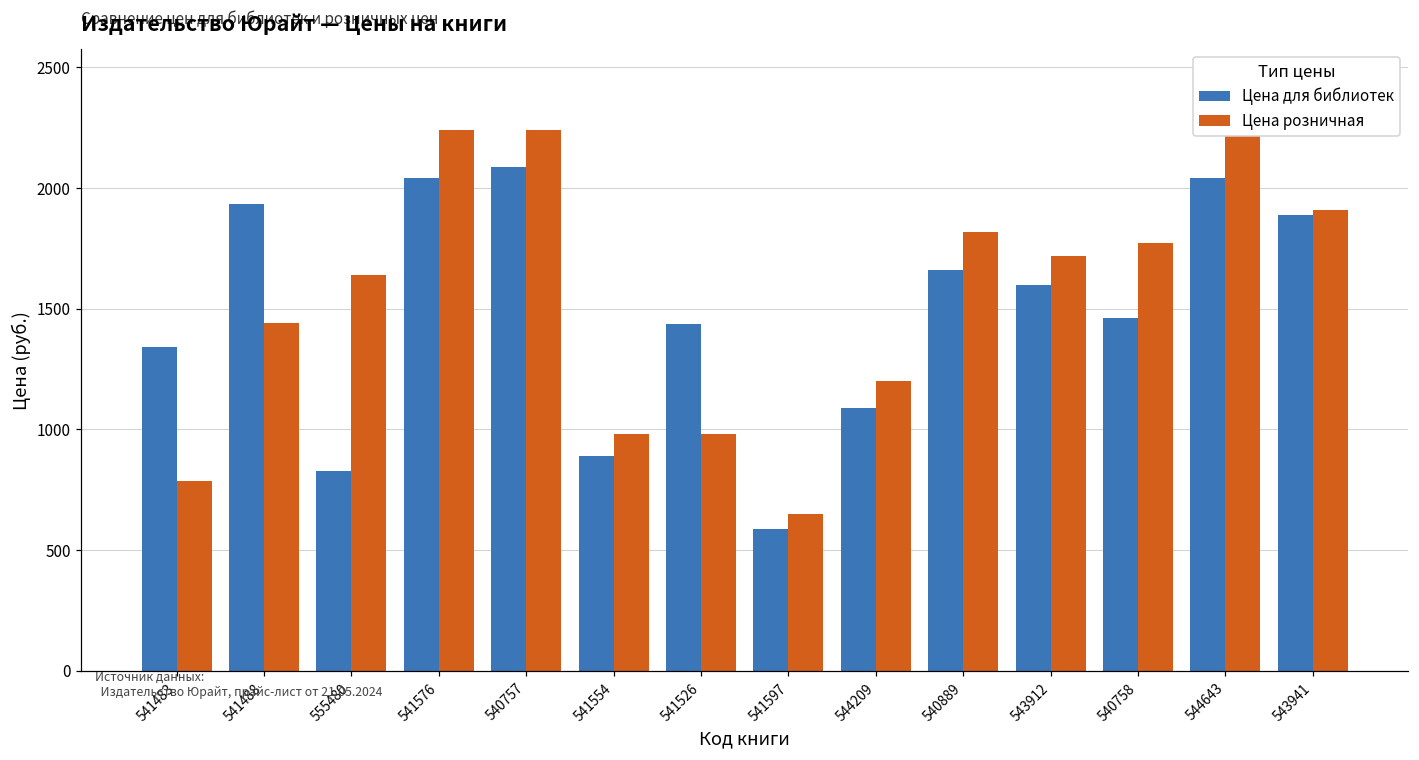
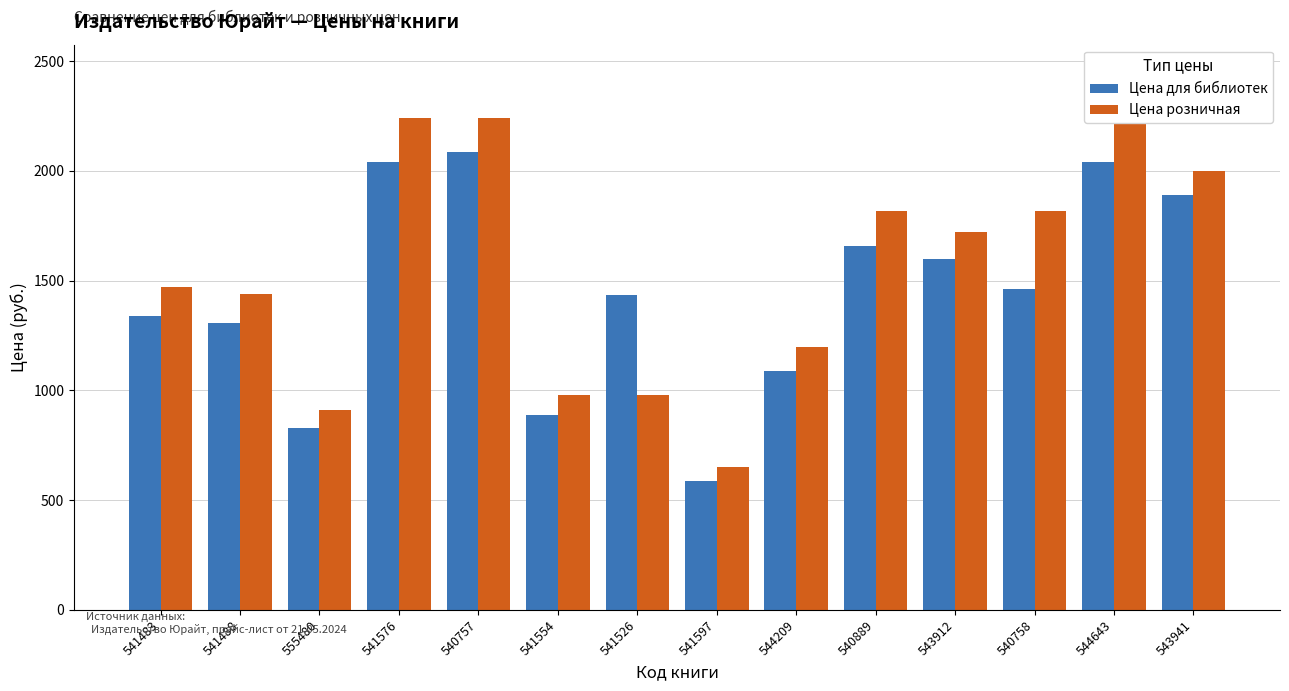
  {
    "Цена для библиотек": {
      "541483": 1340,
-     "541488": 1930,
+     "541488": 1310,
      "555480": 830,
      "541576": 2040,
      "540757": 2080,
      "541554": 890,
      "541526": 1440,
      "541597": 590,
      "544209": 1090,
      "540889": 1660,
      "543912": 1600,
      "540758": 1460,
      "544643": 2040,
      "543941": 1890
    },
    "Цена розничная": {
-     "541483": 780,
+     "541483": 1470,
      "541488": 1440,
-     "555480": 1640,
+     "555480": 910,
      "541576": 2240,
      "540757": 2240,
      "541554": 980,
      "541526": 980,
      "541597": 650,
      "544209": 1200,
      "540889": 1820,
      "543912": 1720,
-     "540758": 1770,
-     "543941": 1910
+     "540758": 1820,
+     "543941": 2000
    }
  }
